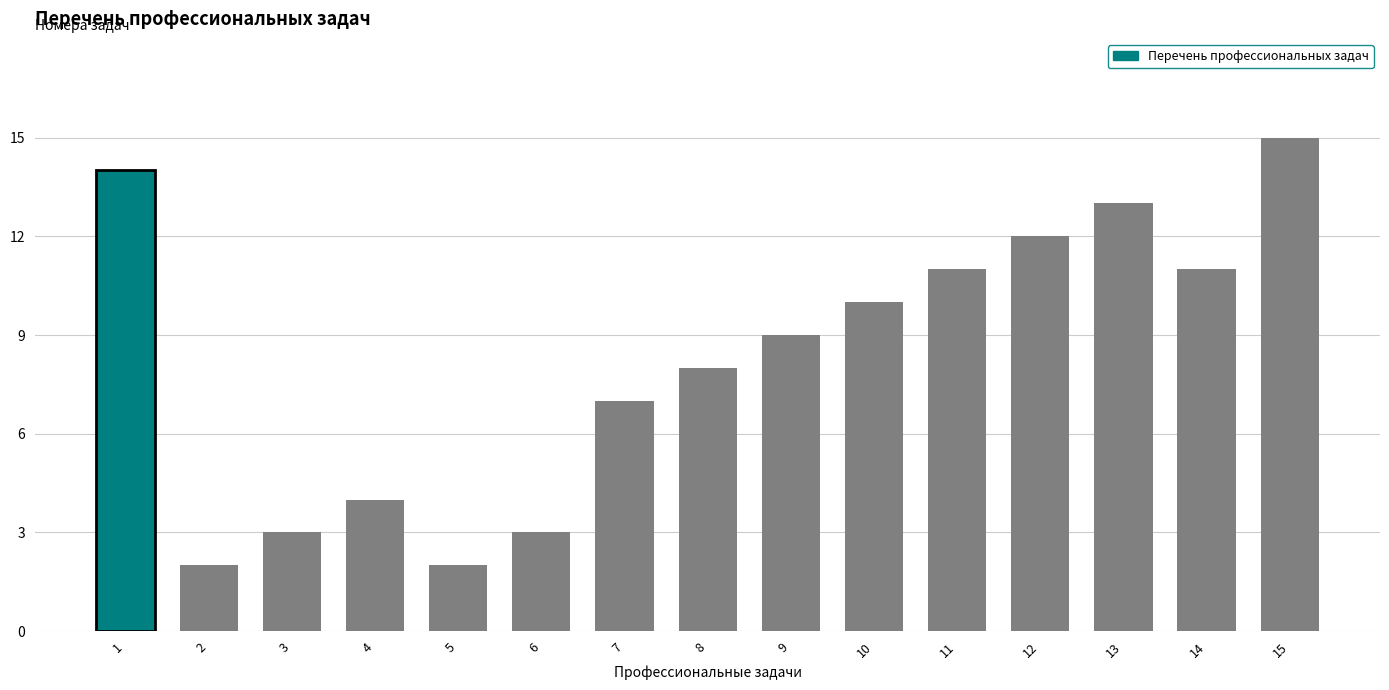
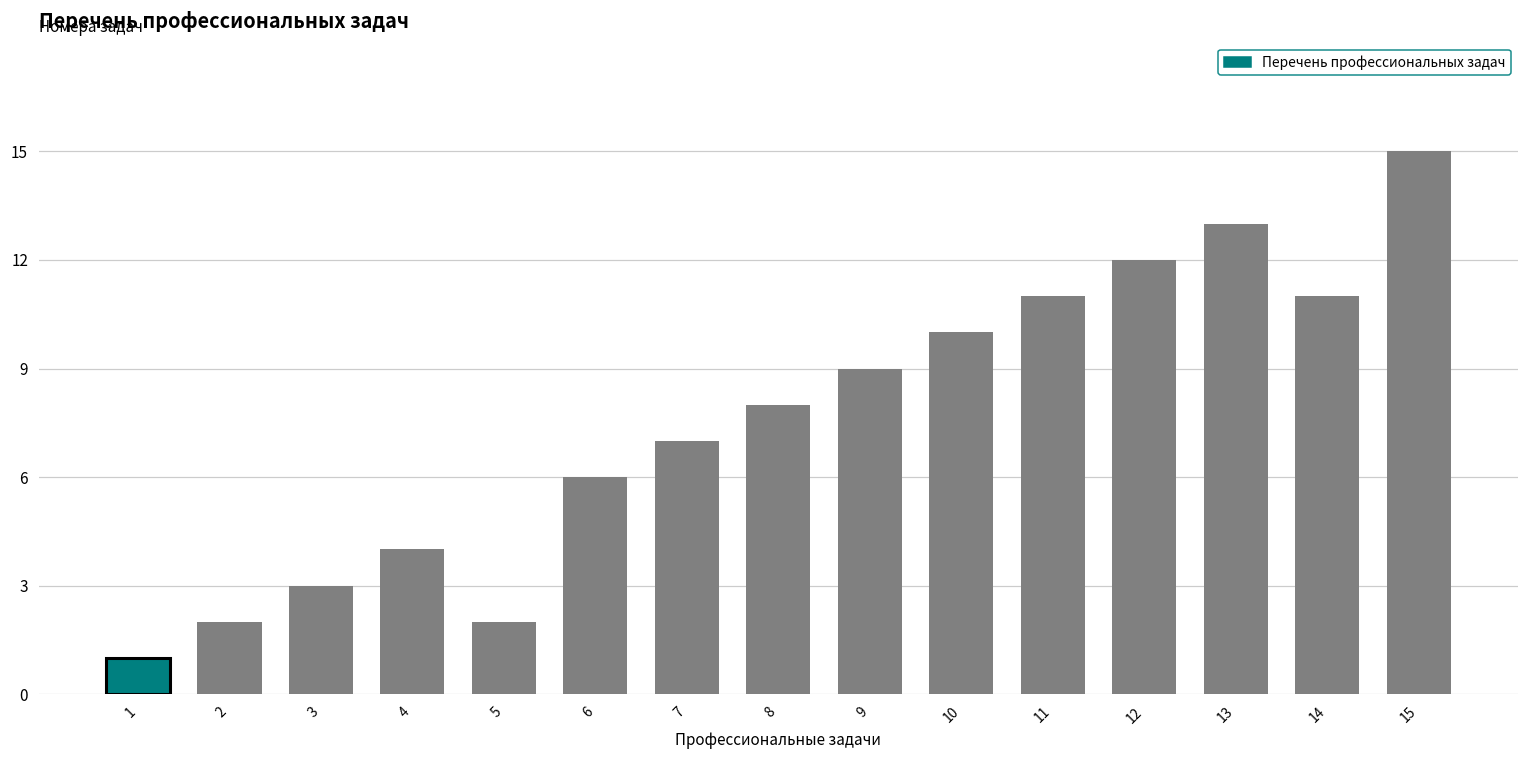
  {
-   "1": 14,
+   "1": 1,
    "2": 2,
    "3": 3,
    "4": 4,
    "5": 2,
-   "6": 3,
+   "6": 6,
    "7": 7,
    "8": 8,
    "9": 9,
    "10": 10,
    "11": 11,
    "12": 12,
    "13": 13,
    "14": 11,
    "15": 15
  }
